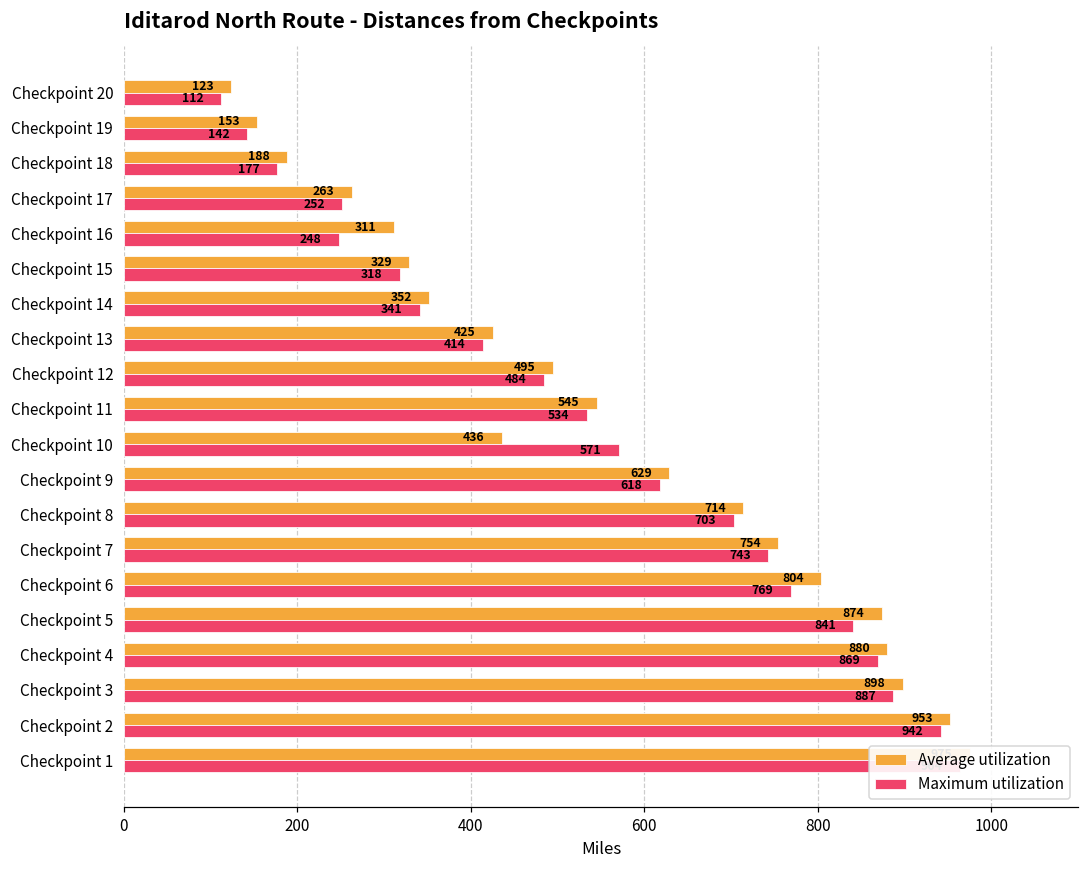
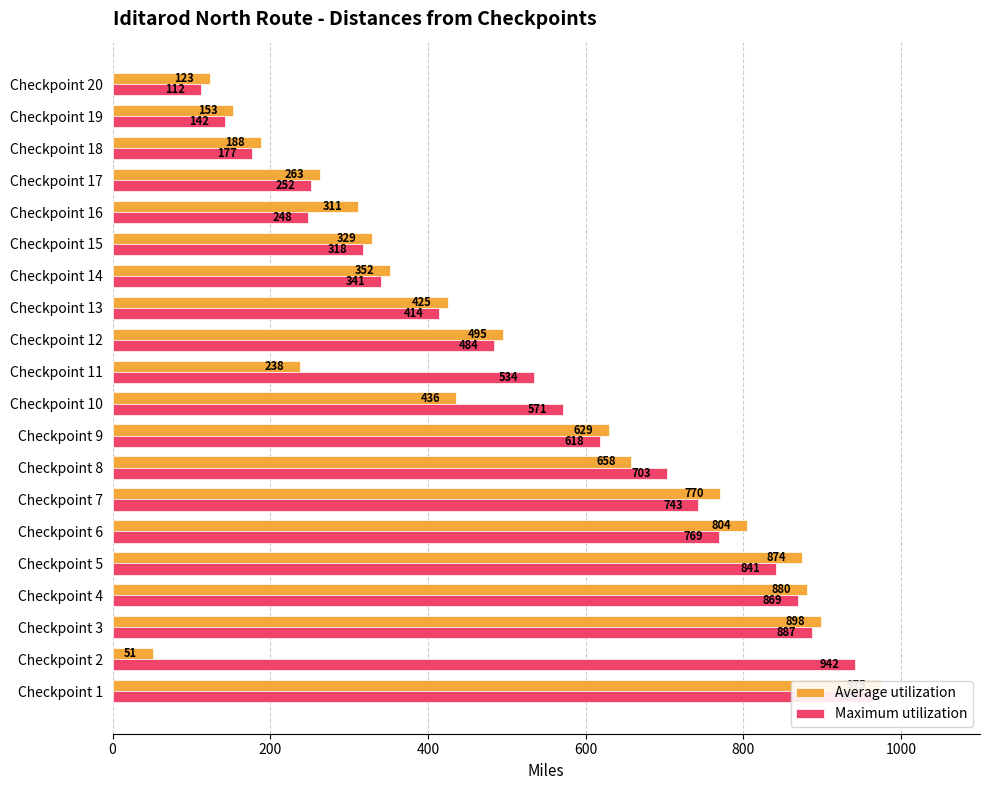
  {
    "Average utilization": {
      "Checkpoint 20": 123,
      "Checkpoint 19": 153,
      "Checkpoint 18": 188,
      "Checkpoint 17": 263,
      "Checkpoint 16": 311,
      "Checkpoint 15": 329,
      "Checkpoint 14": 352,
      "Checkpoint 13": 425,
      "Checkpoint 12": 495,
-     "Checkpoint 11": 545,
+     "Checkpoint 11": 238,
      "Checkpoint 10": 436,
      "Checkpoint 9": 629,
-     "Checkpoint 8": 714,
-     "Checkpoint 7": 754,
+     "Checkpoint 8": 658,
+     "Checkpoint 7": 770,
      "Checkpoint 6": 804,
      "Checkpoint 5": 874,
      "Checkpoint 4": 880,
      "Checkpoint 3": 898,
-     "Checkpoint 2": 953
+     "Checkpoint 2": 51
    },
    "Maximum utilization": {
      "Checkpoint 20": 112,
      "Checkpoint 19": 142,
      "Checkpoint 18": 177,
      "Checkpoint 17": 252,
      "Checkpoint 16": 248,
      "Checkpoint 15": 318,
      "Checkpoint 14": 341,
      "Checkpoint 13": 414,
      "Checkpoint 12": 484,
      "Checkpoint 11": 534,
      "Checkpoint 10": 571,
      "Checkpoint 9": 618,
      "Checkpoint 8": 703,
      "Checkpoint 7": 743,
      "Checkpoint 6": 769,
      "Checkpoint 5": 841,
      "Checkpoint 4": 869,
      "Checkpoint 3": 887,
      "Checkpoint 2": 942
    }
  }
